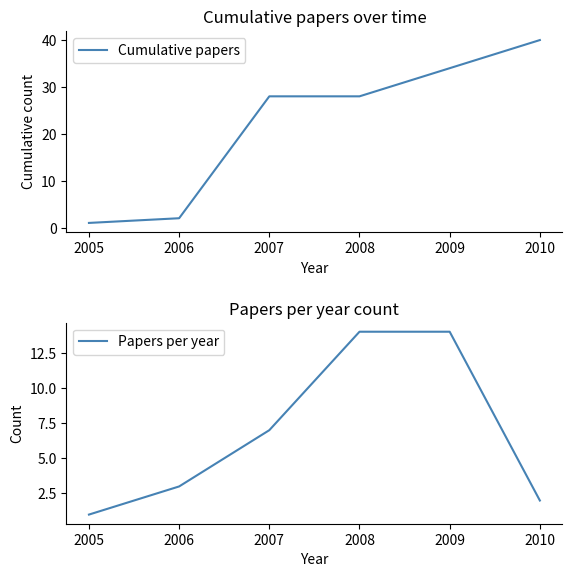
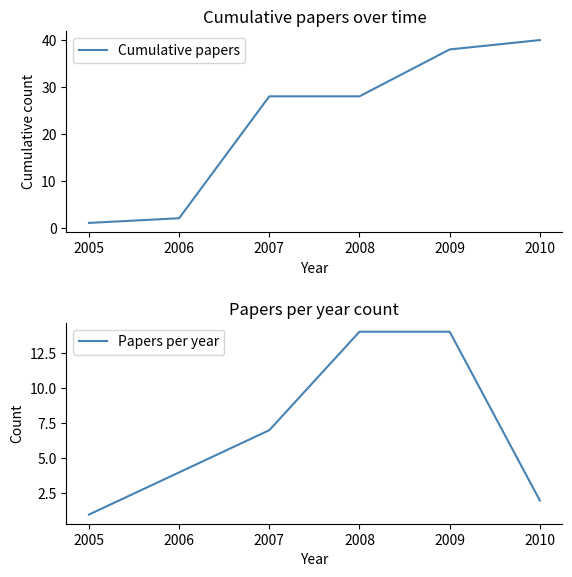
  {
    "Cumulative papers over time": {
      "2005": 1,
      "2006": 2,
      "2007": 28,
      "2008": 28,
-     "2009": 34,
+     "2009": 38,
      "2010": 40
    },
    "Papers per year count": {
      "2005": 1,
-     "2006": 3,
+     "2006": 4,
      "2007": 7,
      "2008": 14,
      "2009": 14,
      "2010": 2
    }
  }
